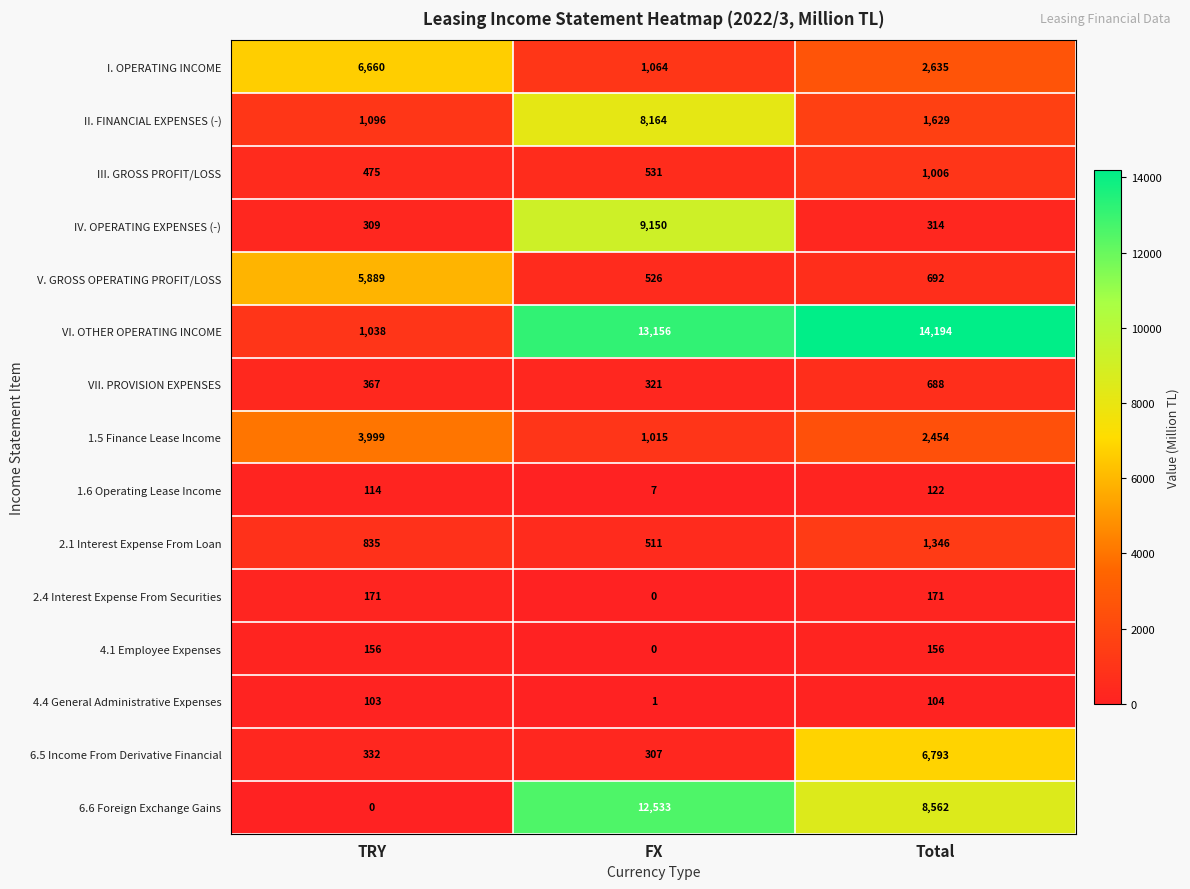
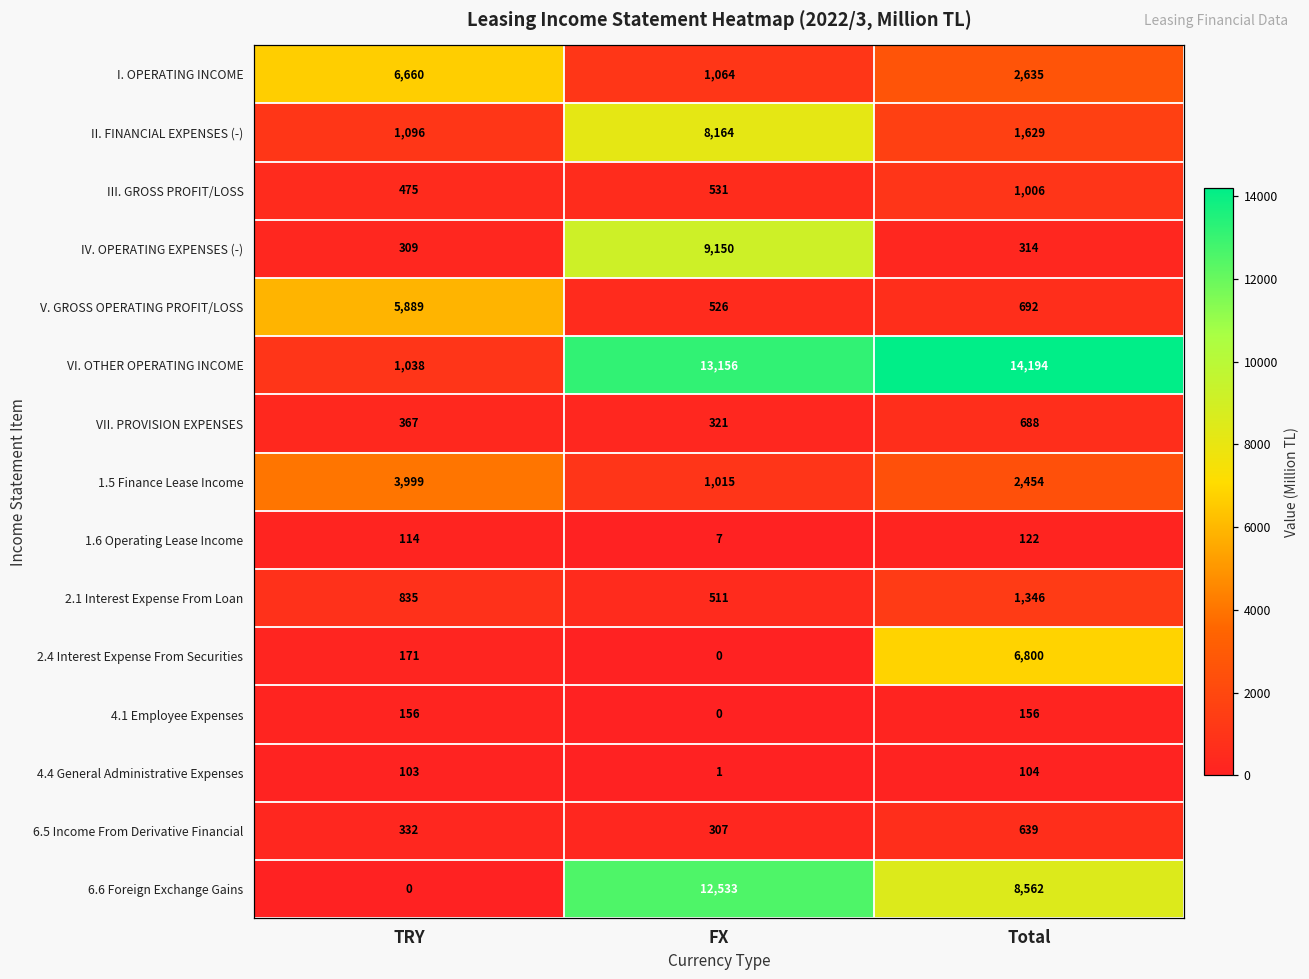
  {
    "I. OPERATING INCOME": {
      "TRY": "6,660",
      "FX": "1,064",
      "Total": "2,635"
    },
    "II. FINANCIAL EXPENSES (-)": {
      "TRY": "1,096",
      "FX": "8,164",
      "Total": "1,629"
    },
    "III. GROSS PROFIT/LOSS": {
      "TRY": "475",
      "FX": "531",
      "Total": "1,006"
    },
    "IV. OPERATING EXPENSES (-)": {
      "TRY": "309",
      "FX": "9,150",
      "Total": "314"
    },
    "V. GROSS OPERATING PROFIT/LOSS": {
      "TRY": "5,889",
      "FX": "526",
      "Total": "692"
    },
    "VI. OTHER OPERATING INCOME": {
      "TRY": "1,038",
      "FX": "13,156",
      "Total": "14,194"
    },
    "VII. PROVISION EXPENSES": {
      "TRY": "367",
      "FX": "321",
      "Total": "688"
    },
    "1.5 Finance Lease Income": {
      "TRY": "3,999",
      "FX": "1,015",
      "Total": "2,454"
    },
    "1.6 Operating Lease Income": {
      "TRY": "114",
      "FX": "7",
      "Total": "122"
    },
    "2.1 Interest Expense From Loan": {
      "TRY": "835",
      "FX": "511",
      "Total": "1,346"
    },
    "2.4 Interest Expense From Securities": {
      "TRY": "171",
      "FX": "0",
-     "Total": "171"
+     "Total": "6,800"
    },
    "4.1 Employee Expenses": {
      "TRY": "156",
      "FX": "0",
      "Total": "156"
    },
    "4.4 General Administrative Expenses": {
      "TRY": "103",
      "FX": "1",
      "Total": "104"
    },
    "6.5 Income From Derivative Financial": {
      "TRY": "332",
      "FX": "307",
-     "Total": "6,793"
+     "Total": "639"
    },
    "6.6 Foreign Exchange Gains": {
      "TRY": "0",
      "FX": "12,533",
      "Total": "8,562"
    }
  }
